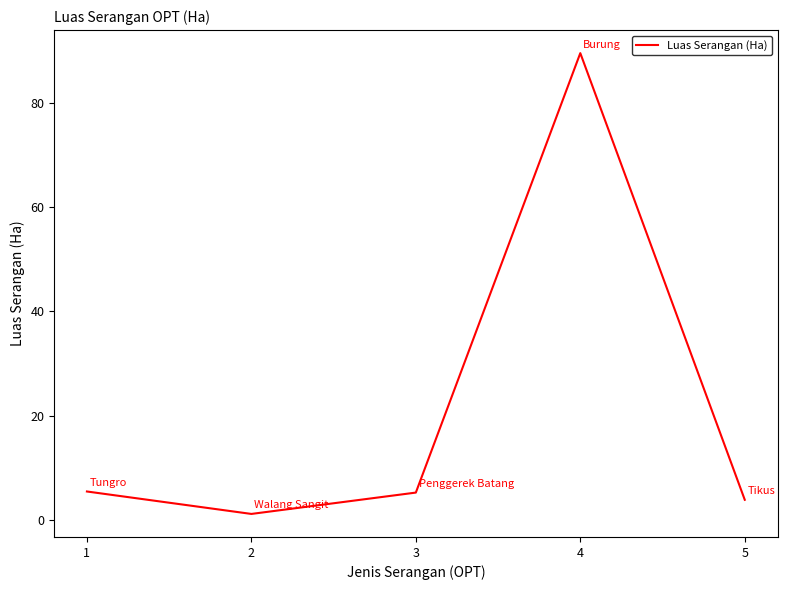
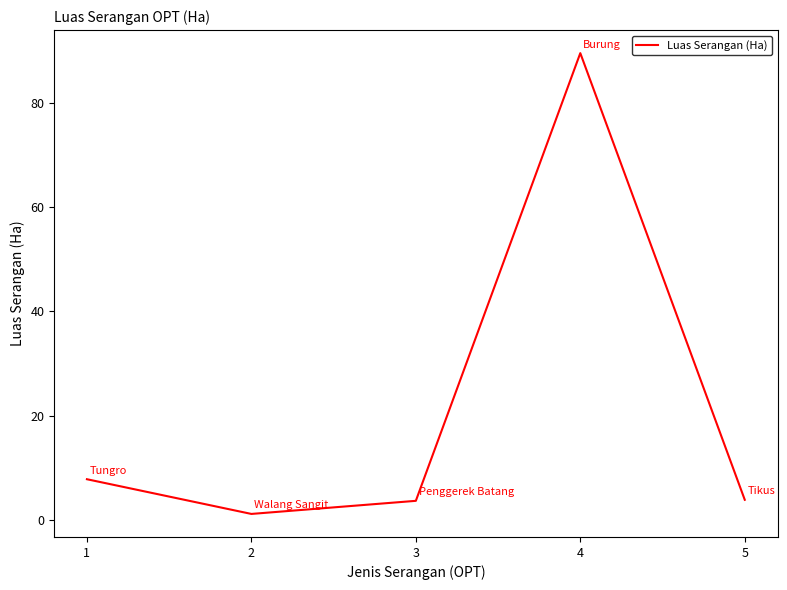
  {
-   "1": 6,
+   "1": 8,
    "2": 1,
-   "3": 5,
+   "3": 4,
    "4": 90,
    "5": 4
  }
